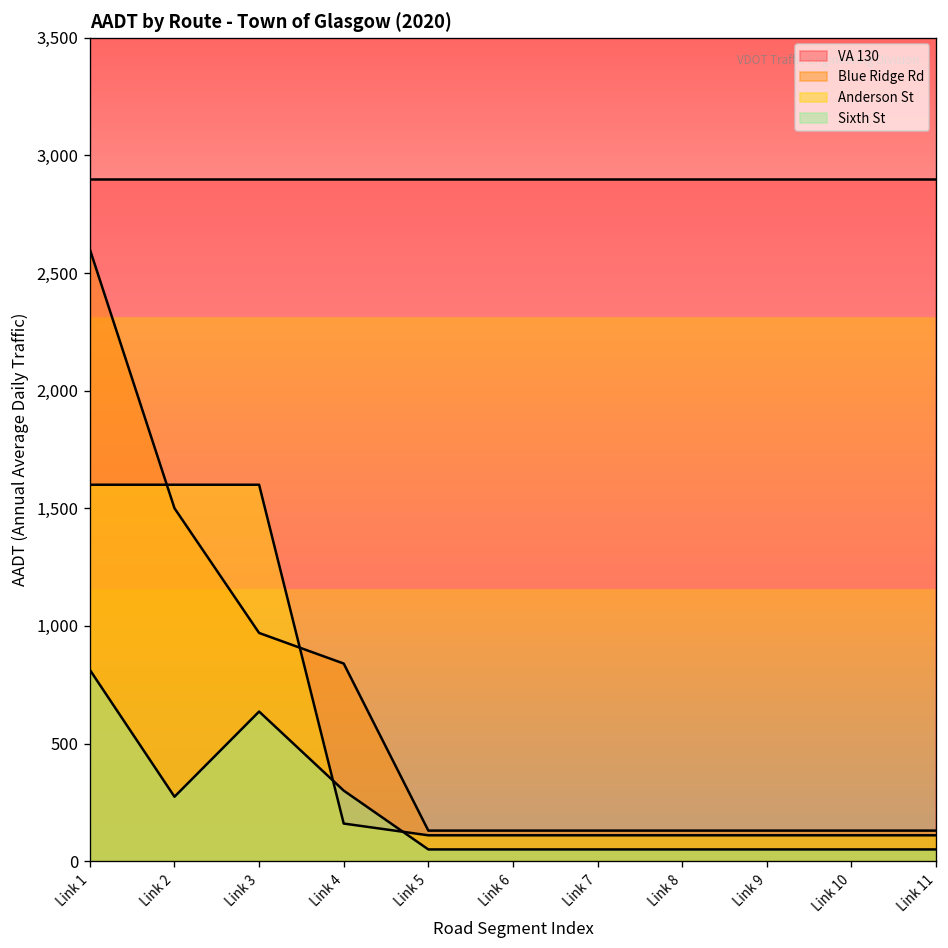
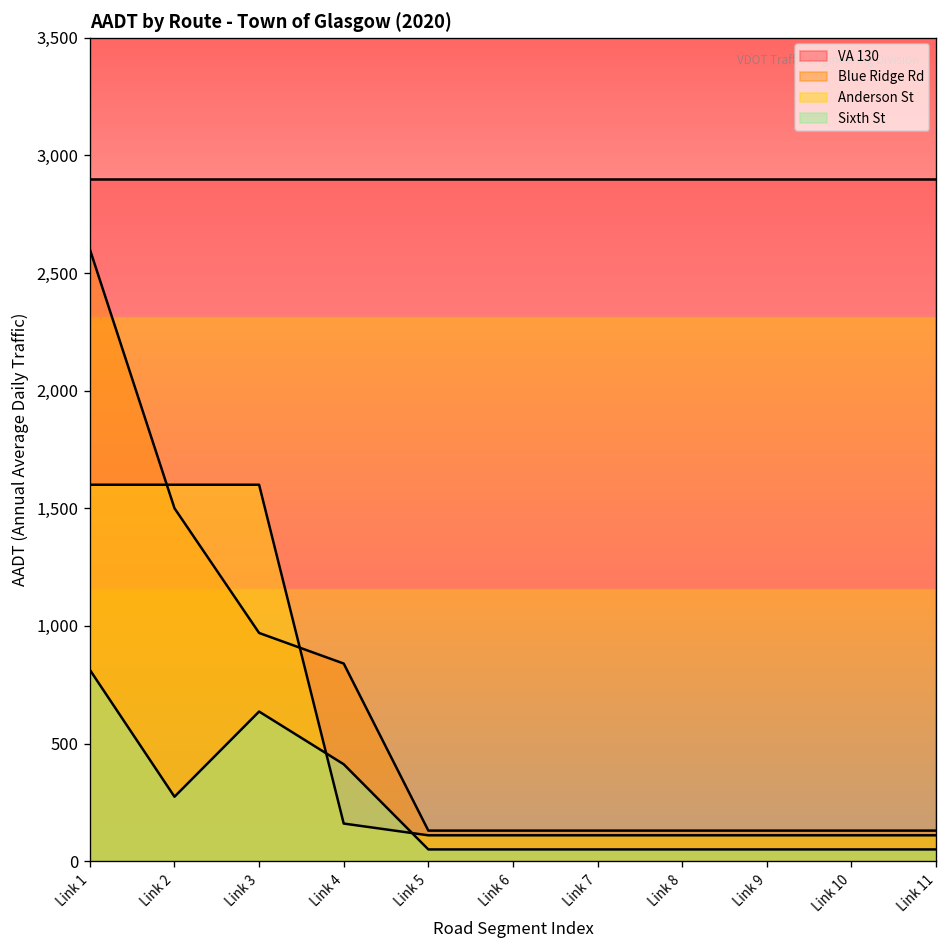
  {
    "VA 130": {
      "Link 1": "2,900",
      "Link 2": "2,900",
      "Link 3": "2,900",
      "Link 4": "2,900",
      "Link 5": "2,900",
      "Link 6": "2,900",
      "Link 7": "2,900",
      "Link 8": "2,900",
      "Link 9": "2,900",
      "Link 10": "2,900",
      "Link 11": "2,900"
    },
    "Sixth St": {
      "Link 1": "810",
      "Link 2": "270",
      "Link 3": "640",
-     "Link 4": "300",
+     "Link 4": "410",
      "Link 5": "50",
      "Link 6": "50",
      "Link 7": "50",
      "Link 8": "50",
      "Link 9": "50",
      "Link 10": "50",
      "Link 11": "50"
    }
  }
